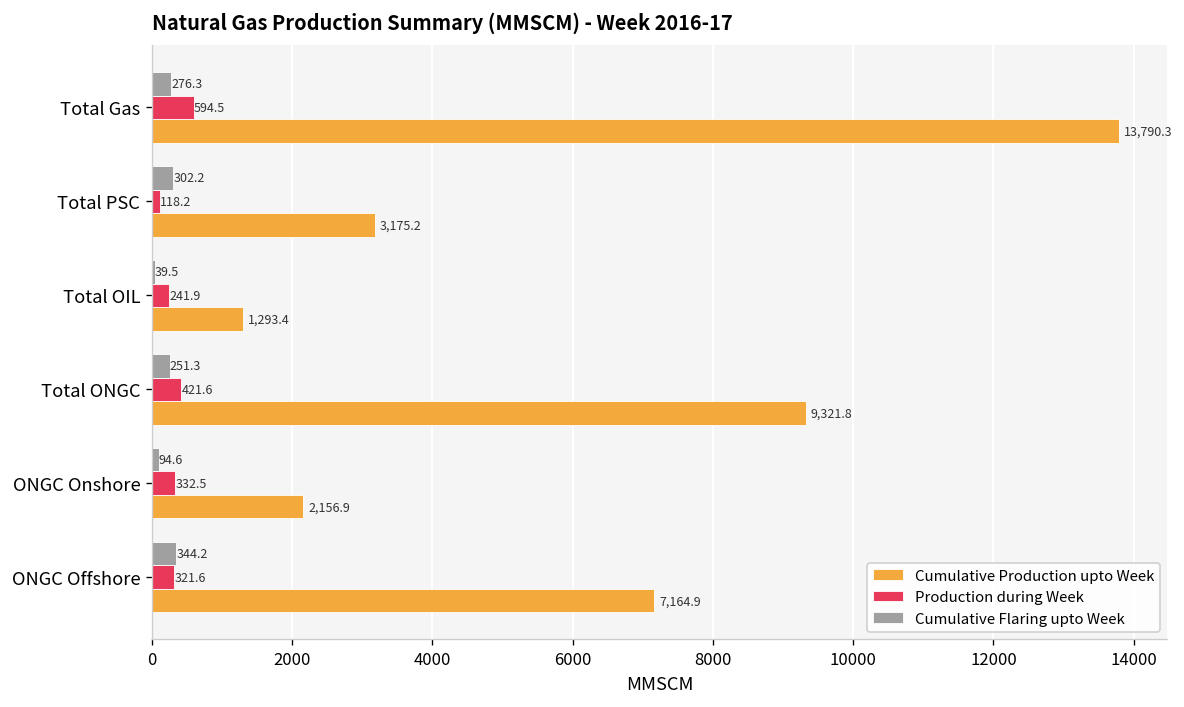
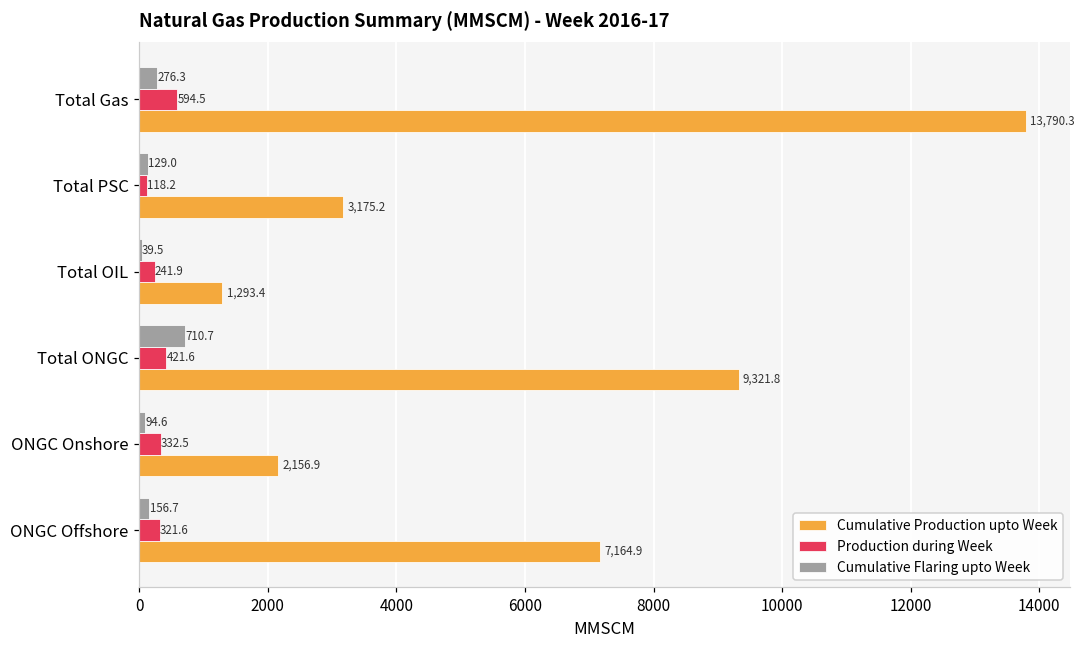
  {
    "Cumulative Production upto Week": {
      "Total Gas": "13,790.3",
      "Total PSC": "3,175.2",
      "Total OIL": "1,293.4",
      "Total ONGC": "9,321.8",
      "ONGC Onshore": "2,156.9",
      "ONGC Offshore": "7,164.9"
    },
    "Production during Week": {
      "Total Gas": "594.5",
      "Total PSC": "118.2",
      "Total OIL": "241.9",
      "Total ONGC": "421.6",
      "ONGC Onshore": "332.5",
      "ONGC Offshore": "321.6"
    },
    "Cumulative Flaring upto Week": {
      "Total Gas": "276.3",
-     "Total PSC": "302.2",
+     "Total PSC": "129.0",
      "Total OIL": "39.5",
-     "Total ONGC": "251.3",
+     "Total ONGC": "710.7",
      "ONGC Onshore": "94.6",
-     "ONGC Offshore": "344.2"
+     "ONGC Offshore": "156.7"
    }
  }
